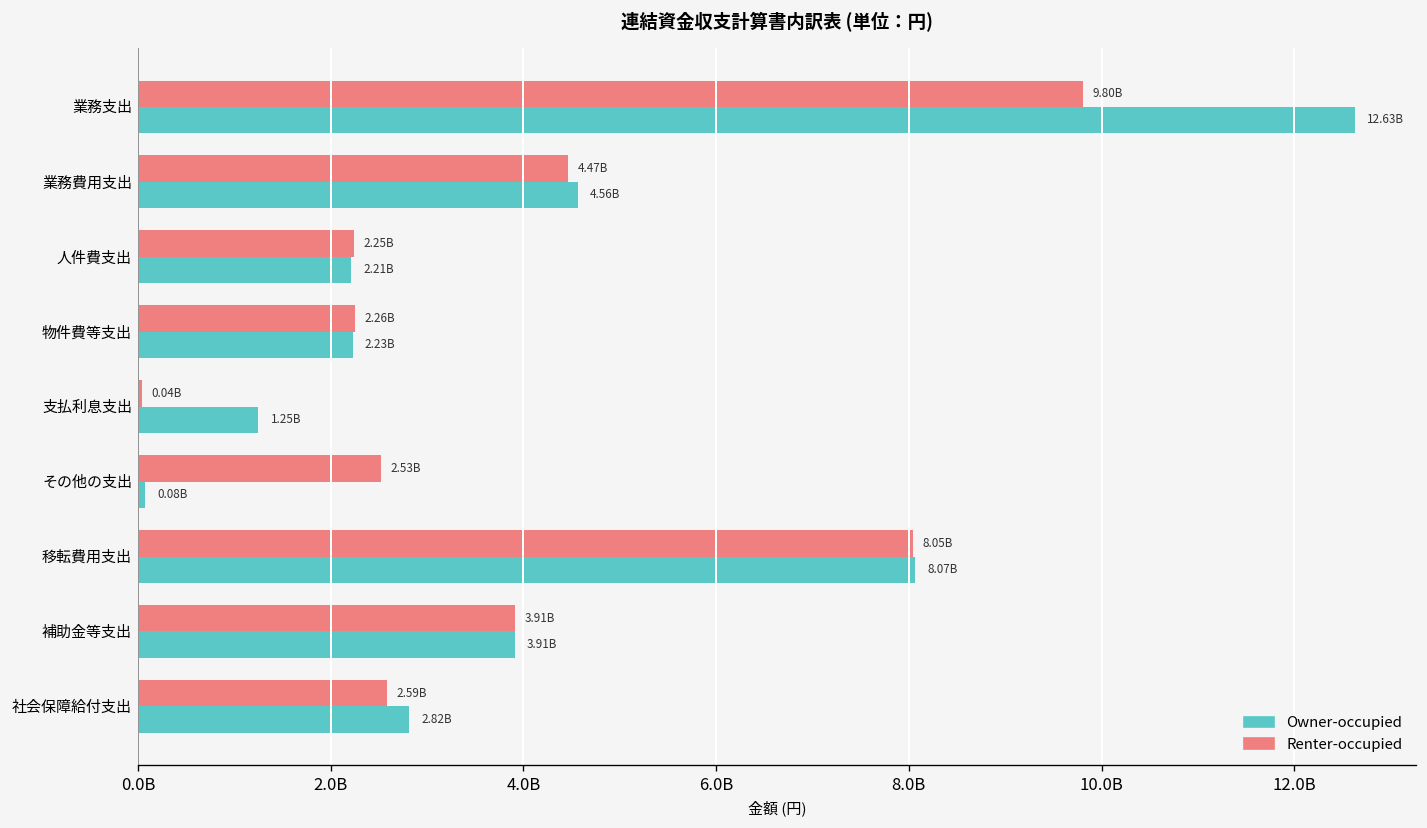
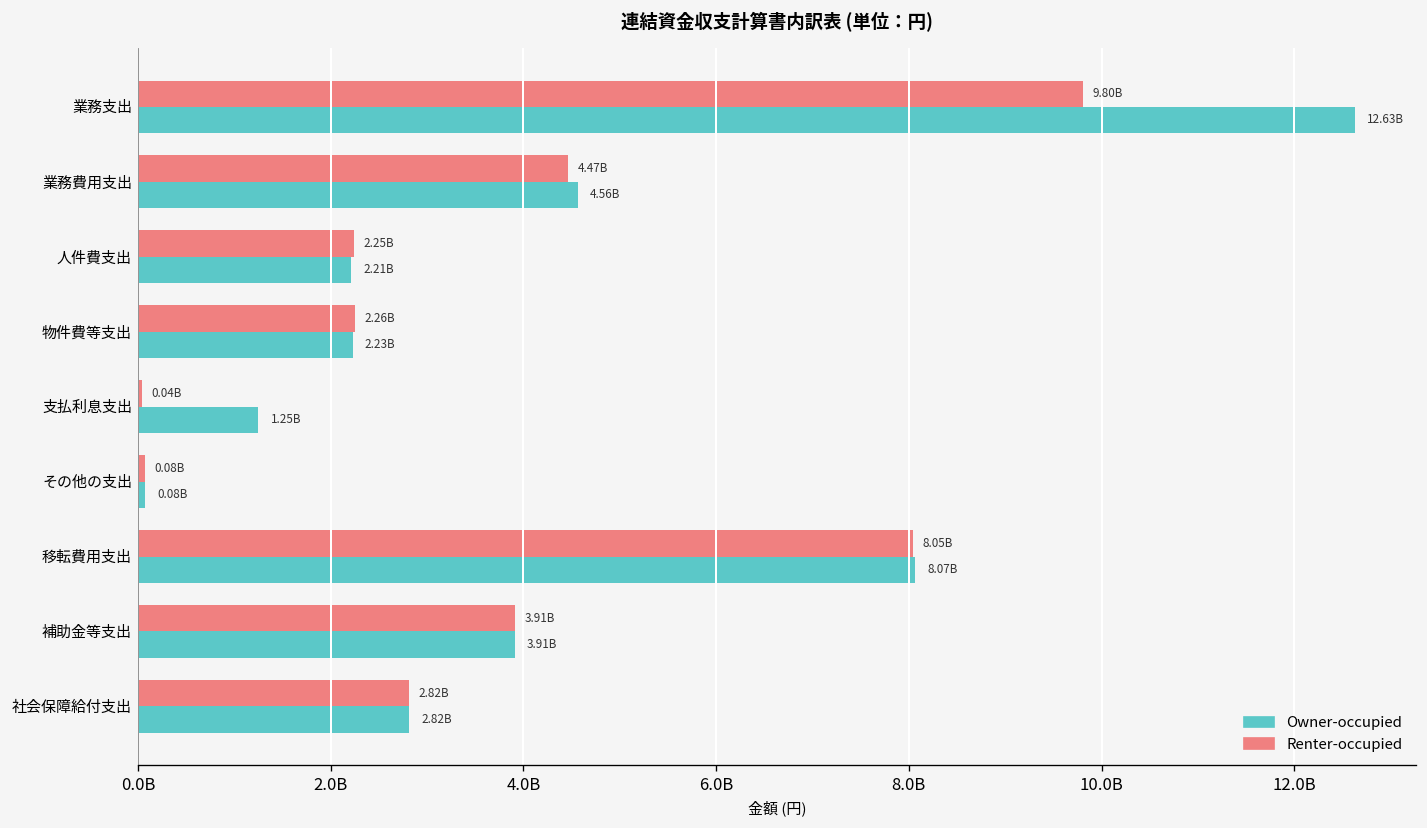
  {
    "Owner-occupied": {
      "業務支出": "12.63B",
      "業務費用支出": "4.56B",
      "人件費支出": "2.21B",
      "物件費等支出": "2.23B",
      "支払利息支出": "1.25B",
      "その他の支出": "0.08B",
      "移転費用支出": "8.07B",
      "補助金等支出": "3.91B",
      "社会保障給付支出": "2.82B"
    },
    "Renter-occupied": {
      "業務支出": "9.80B",
      "業務費用支出": "4.47B",
      "人件費支出": "2.25B",
      "物件費等支出": "2.26B",
      "支払利息支出": "0.04B",
-     "その他の支出": "2.53B",
+     "その他の支出": "0.08B",
      "移転費用支出": "8.05B",
      "補助金等支出": "3.91B",
-     "社会保障給付支出": "2.59B"
+     "社会保障給付支出": "2.82B"
    }
  }
